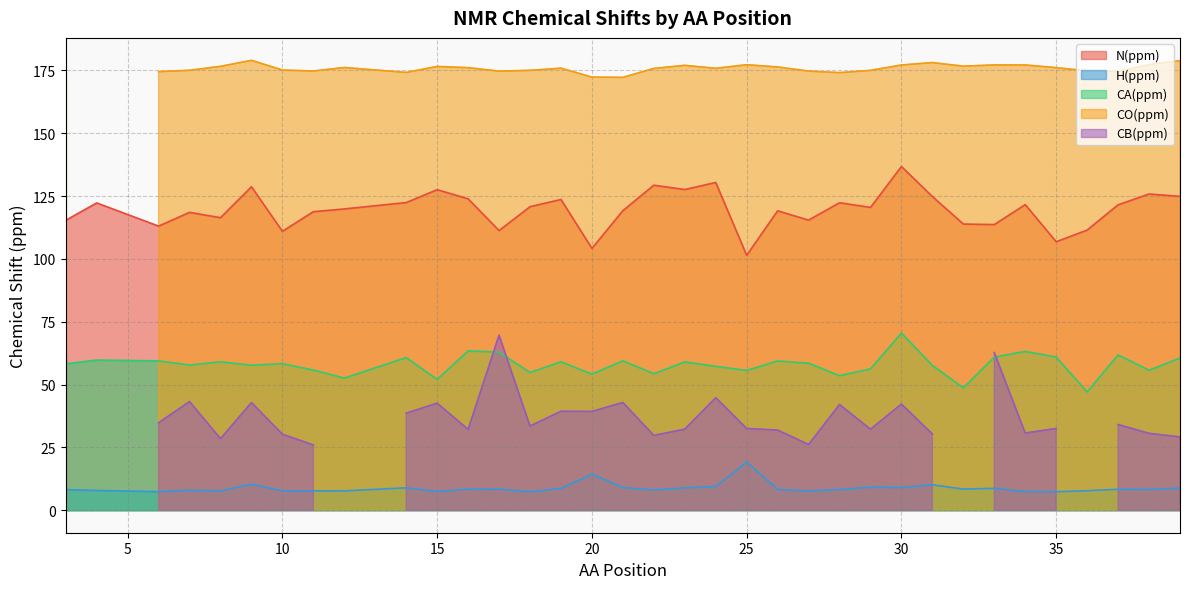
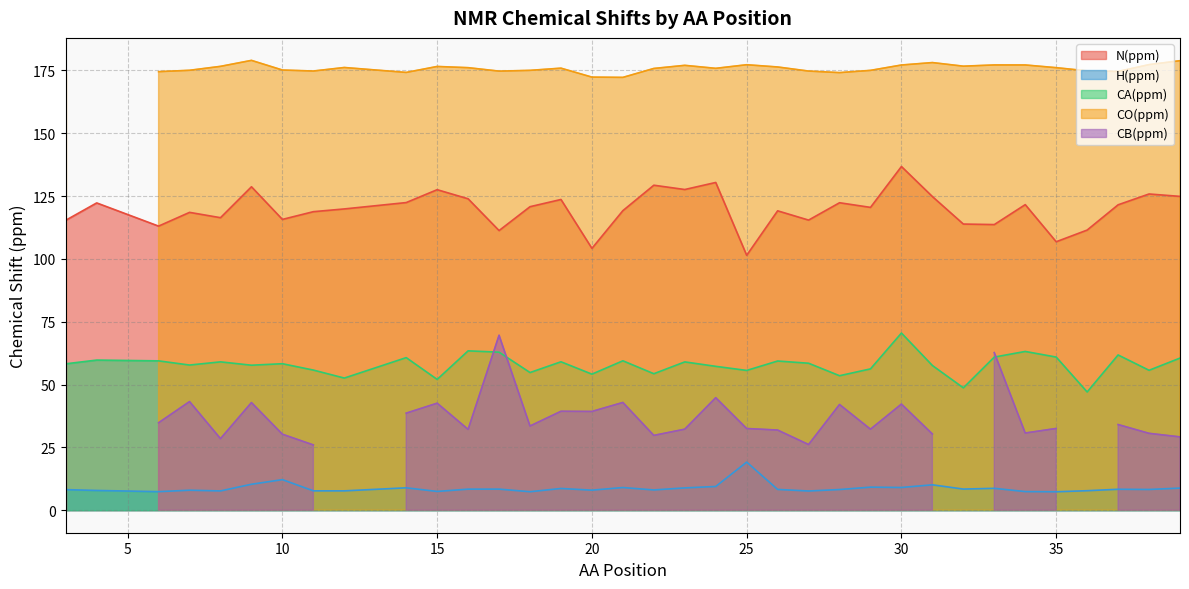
  {
    "N(ppm)": {
-     "10": 111,
+     "10": 116,
      "15": 128,
      "20": 104,
      "25": 101,
      "30": 137,
      "35": 107
    },
    "H(ppm)": {
-     "10": 8,
+     "10": 12,
      "15": 7,
-     "20": 14,
+     "20": 8,
      "25": 19,
      "30": 9,
      "35": 7
    },
    "CA(ppm)": {
      "10": 58,
      "15": 52,
      "20": 54,
      "25": 56,
      "30": 70,
      "35": 61
    }
  }
